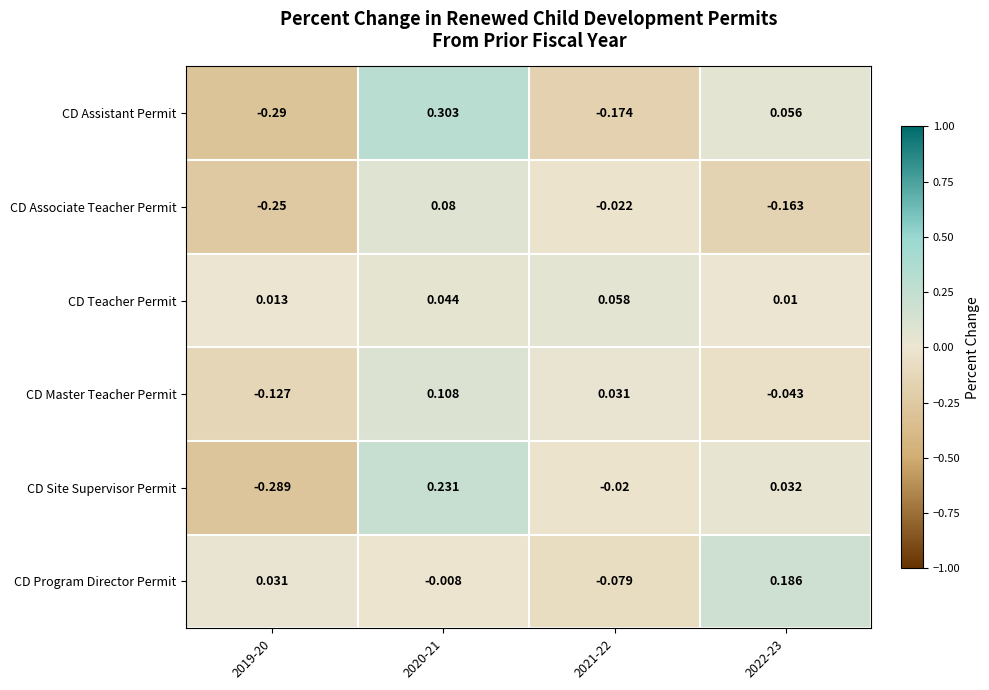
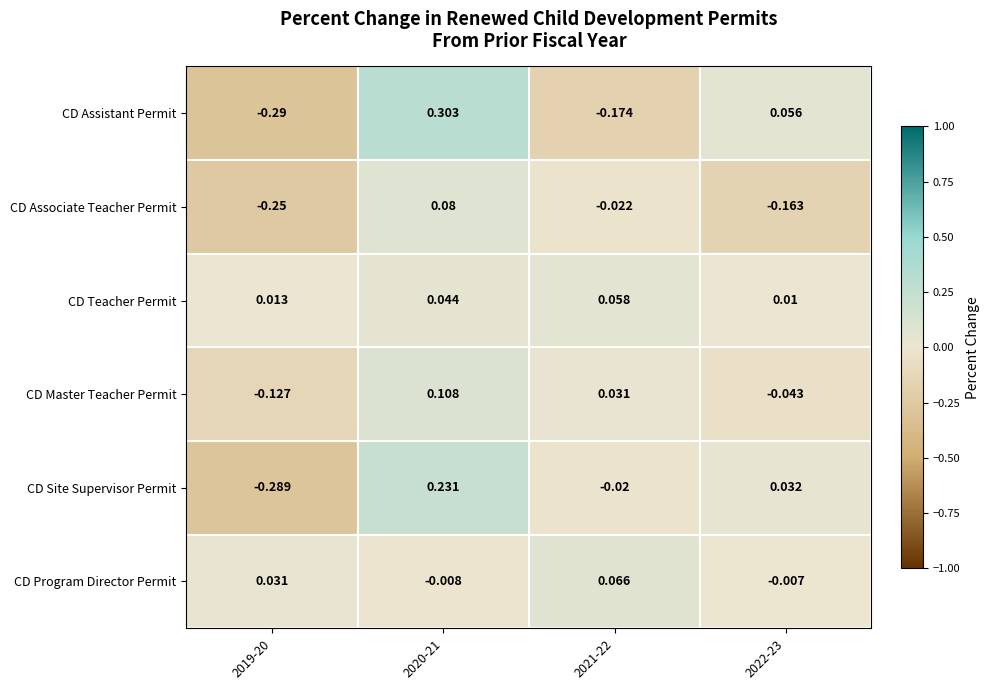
  {
    "CD Assistant Permit": {
      "2019-20": -0.29,
      "2020-21": 0.303,
      "2021-22": -0.174,
      "2022-23": 0.056
    },
    "CD Associate Teacher Permit": {
      "2019-20": -0.25,
      "2020-21": 0.08,
      "2021-22": -0.022,
      "2022-23": -0.163
    },
    "CD Teacher Permit": {
      "2019-20": 0.013,
      "2020-21": 0.044,
      "2021-22": 0.058,
      "2022-23": 0.01
    },
    "CD Master Teacher Permit": {
      "2019-20": -0.127,
      "2020-21": 0.108,
      "2021-22": 0.031,
      "2022-23": -0.043
    },
    "CD Site Supervisor Permit": {
      "2019-20": -0.289,
      "2020-21": 0.231,
      "2021-22": -0.02,
      "2022-23": 0.032
    },
    "CD Program Director Permit": {
      "2019-20": 0.031,
      "2020-21": -0.008,
-     "2021-22": -0.079,
-     "2022-23": 0.186
+     "2021-22": 0.066,
+     "2022-23": -0.007
    }
  }
